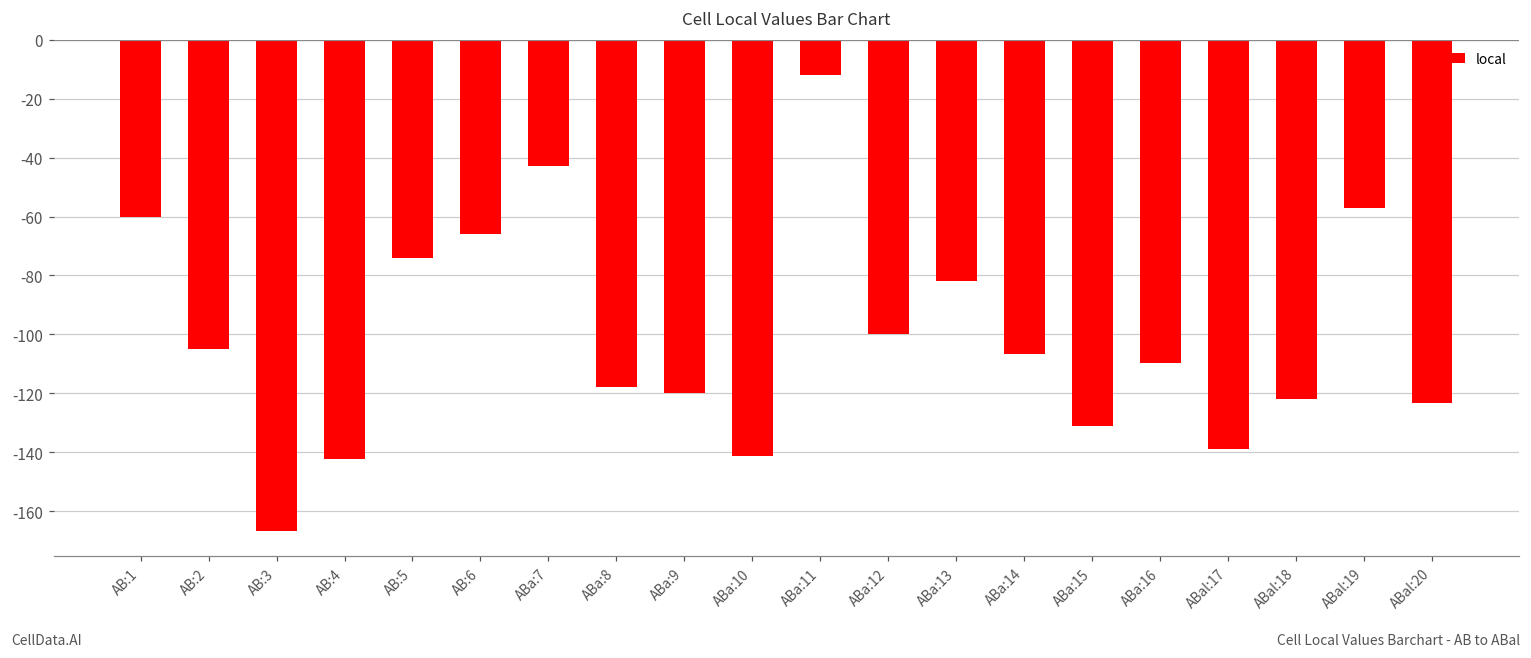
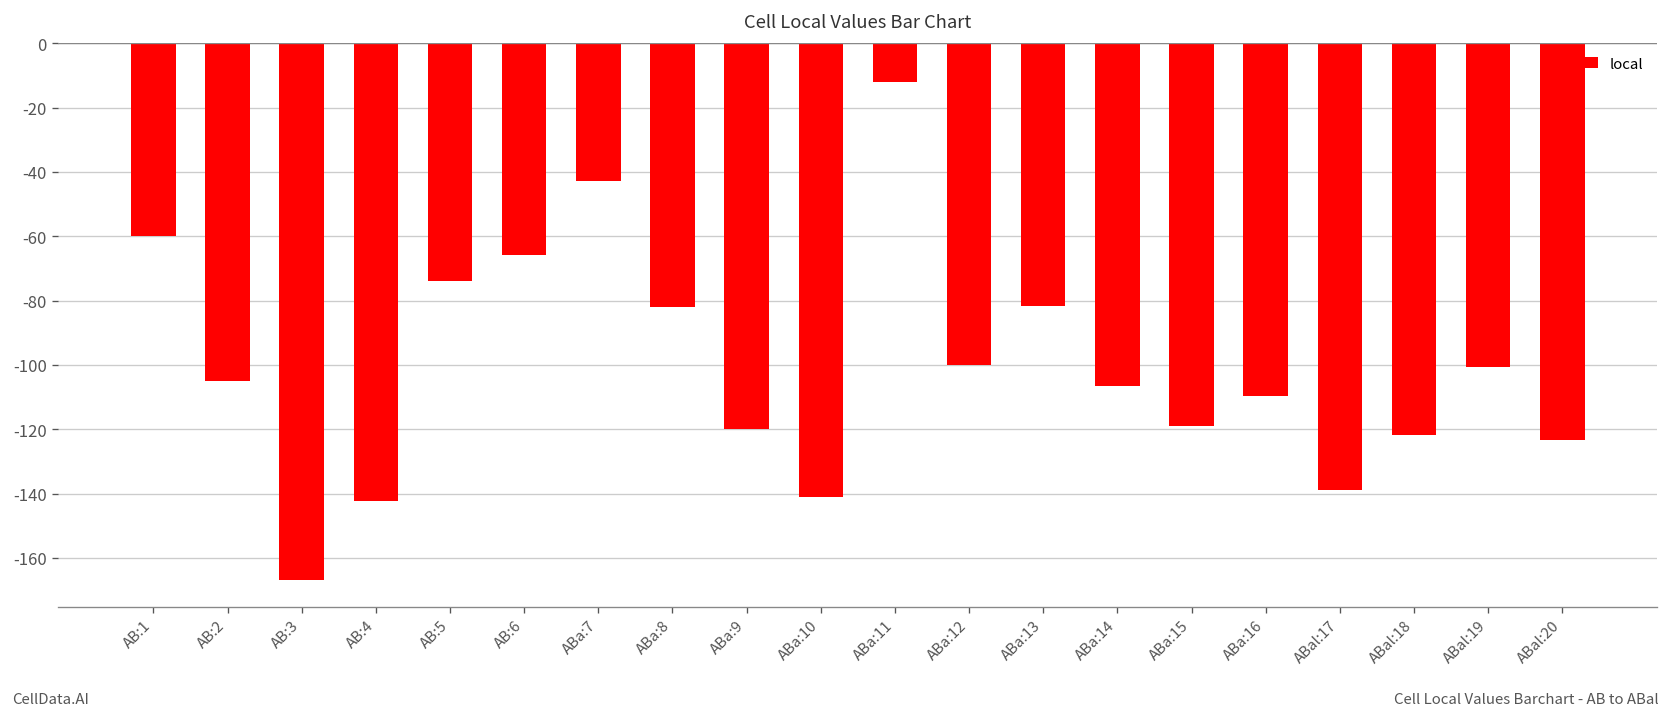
  {
    "AB:1": -60,
    "AB:2": -105,
    "AB:3": -167,
    "AB:4": -142,
    "AB:5": -74,
    "AB:6": -66,
    "ABa:7": -43,
-   "ABa:8": -118,
+   "ABa:8": -82,
    "ABa:9": -120,
    "ABa:10": -141,
    "ABa:11": -12,
    "ABa:12": -100,
    "ABa:13": -82,
    "ABa:14": -107,
-   "ABa:15": -131,
+   "ABa:15": -119,
    "ABa:16": -110,
    "ABal:17": -139,
    "ABal:18": -122,
-   "ABal:19": -57,
+   "ABal:19": -101,
    "ABal:20": -123
  }
